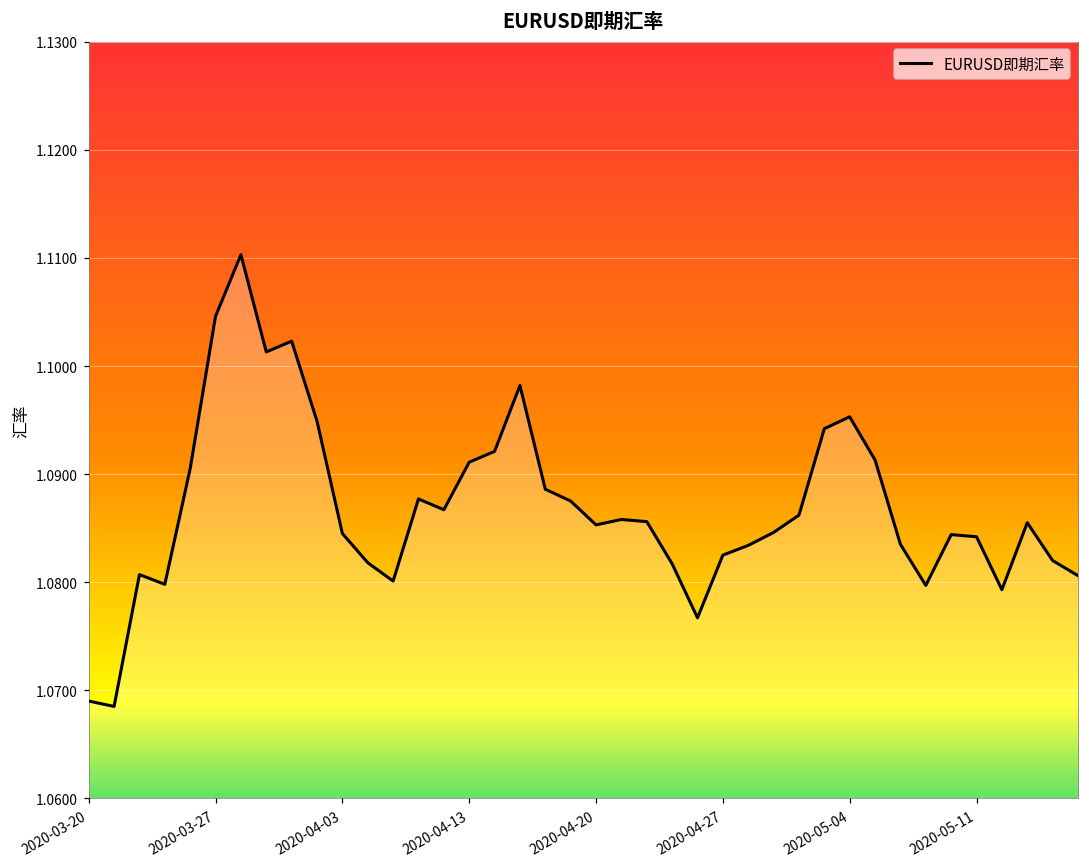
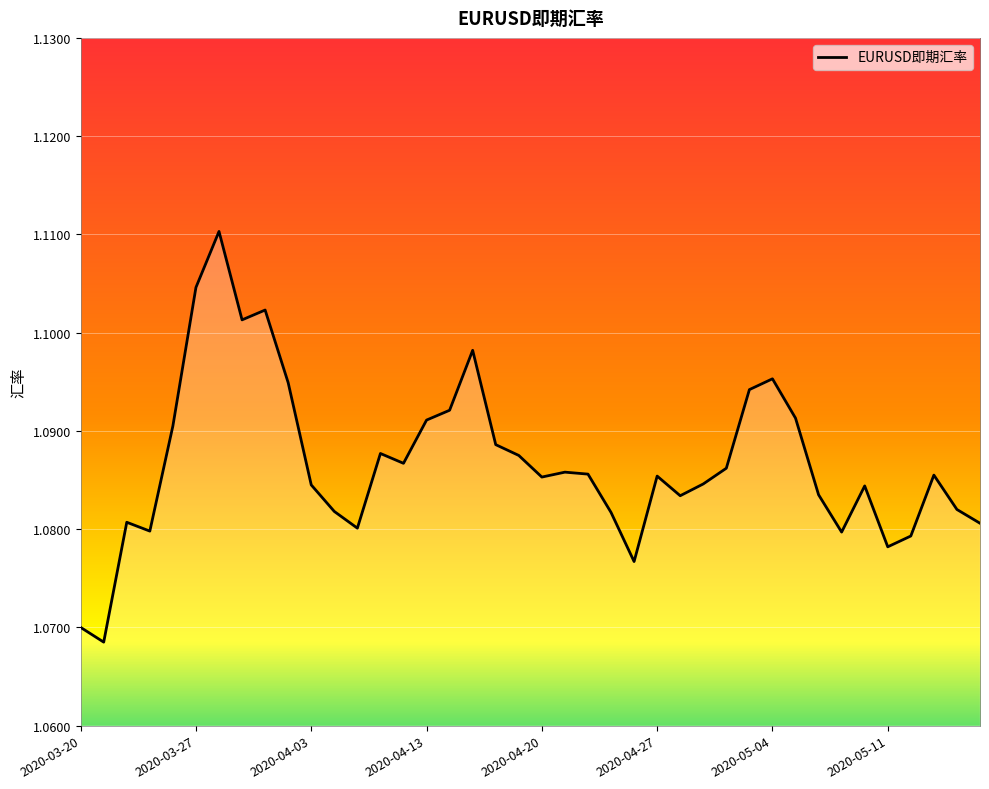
  {
-   "2020-03-20": 1.069,
+   "2020-03-20": 1.070,
    "2020-03-27": 1.105,
    "2020-04-03": 1.085,
    "2020-04-13": 1.091,
    "2020-04-20": 1.085,
-   "2020-04-27": 1.083,
+   "2020-04-27": 1.085,
    "2020-05-04": 1.095,
-   "2020-05-11": 1.084
+   "2020-05-11": 1.078
  }
